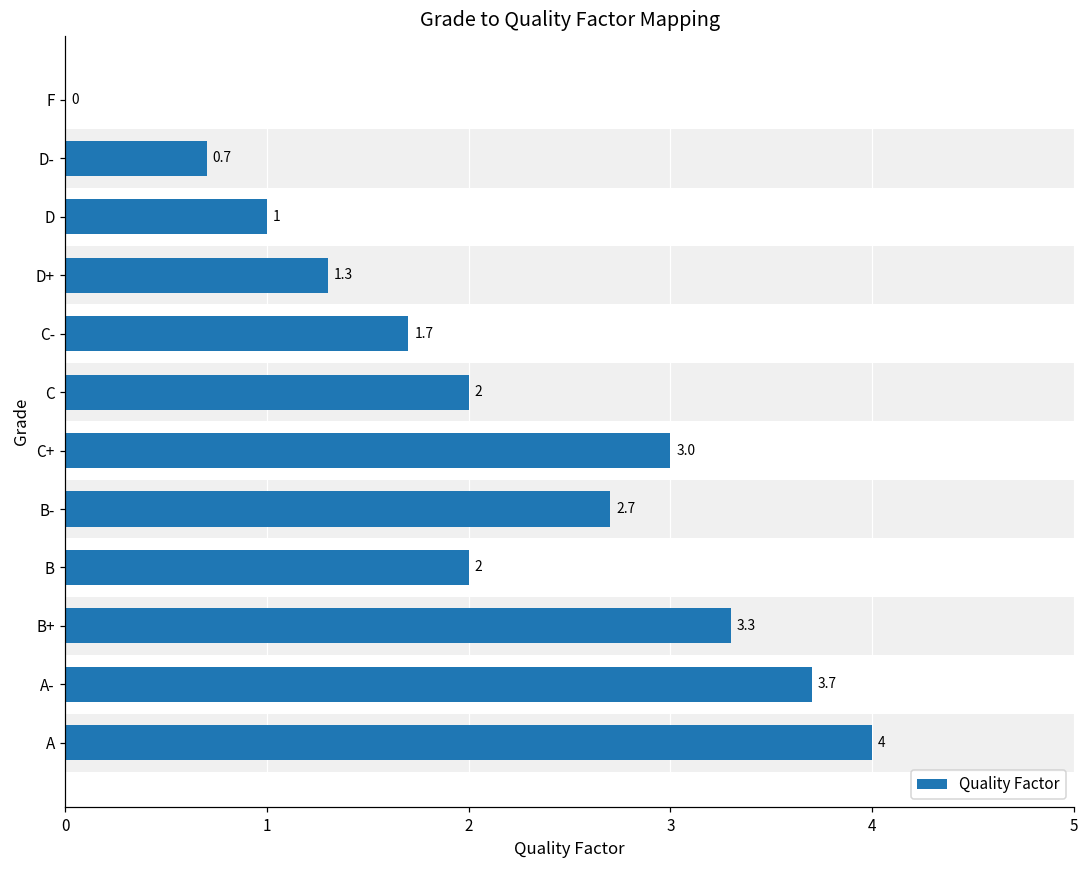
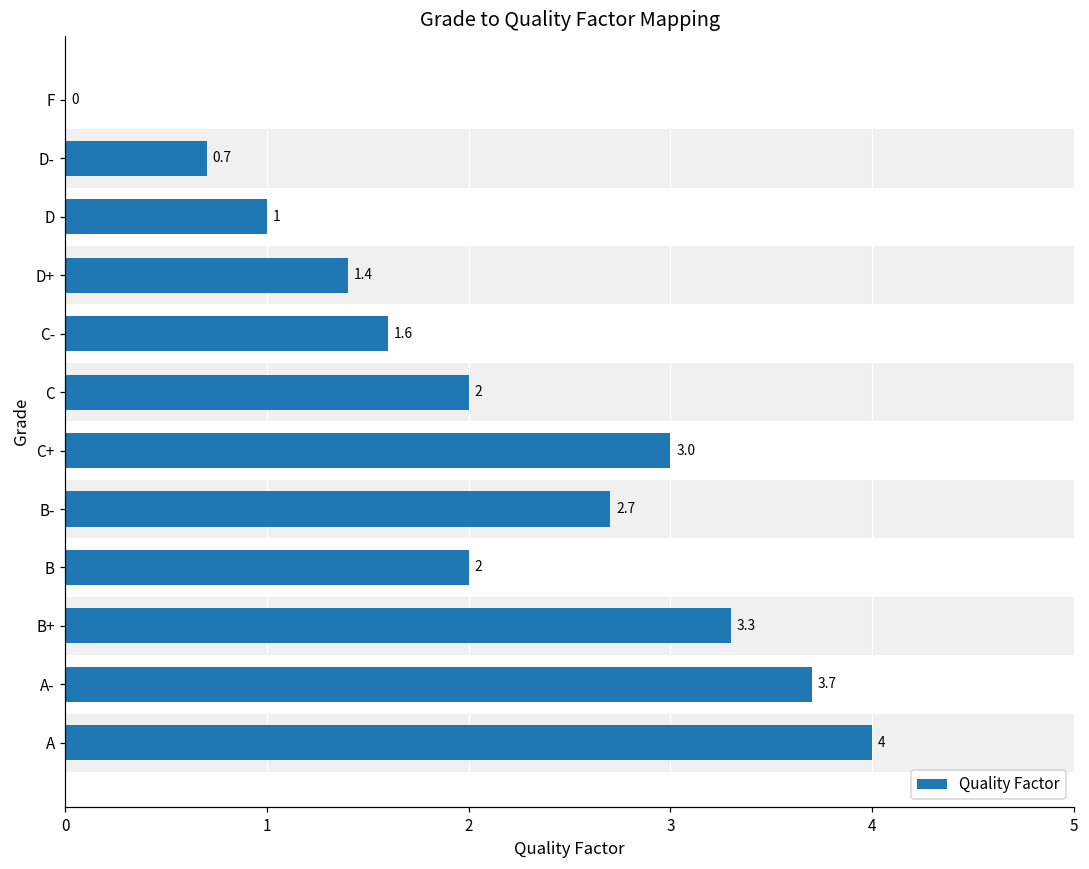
  {
    "F": 0,
    "D-": 0.7,
    "D": 1,
-   "D+": 1.3,
-   "C-": 1.7,
+   "D+": 1.4,
+   "C-": 1.6,
    "C": 2,
    "C+": 3.0,
    "B-": 2.7,
    "B": 2,
    "B+": 3.3,
    "A-": 3.7,
    "A": 4
  }
